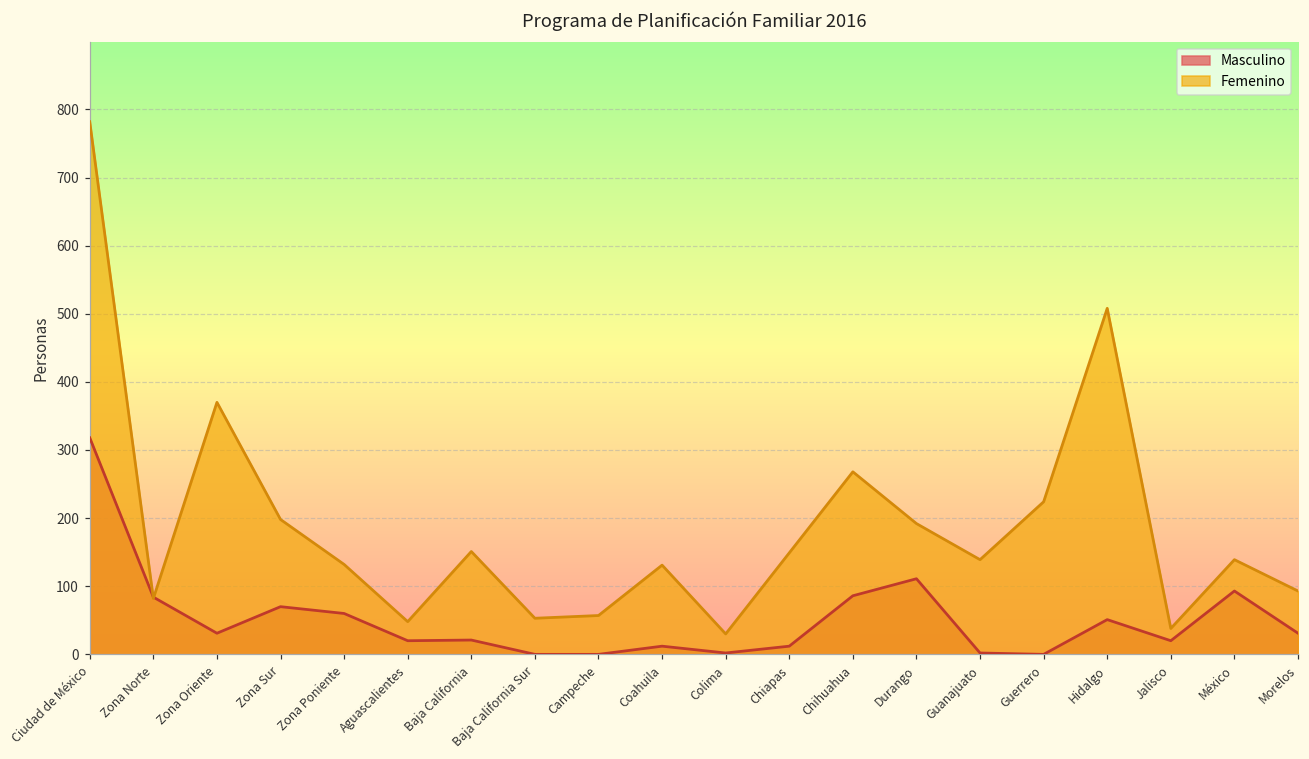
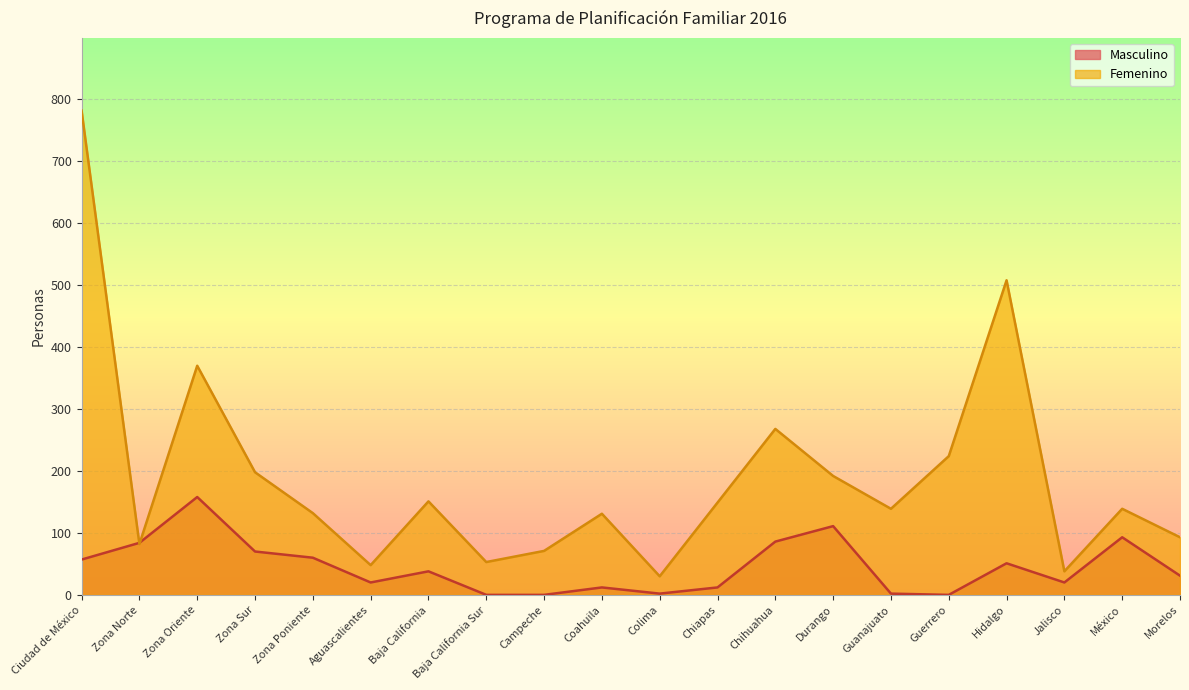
  {
    "Masculino": {
-     "Ciudad de México": 320,
-     "Zona Oriente": 30,
+     "Ciudad de México": 60,
+     "Zona Oriente": 160,
      "Zona Sur": 70,
      "Zona Poniente": 60,
      "Aguascalientes": 20,
-     "Baja California": 20,
+     "Baja California": 40,
      "Baja California Sur": 0,
      "Campeche": 0,
      "Coahuila": 10,
      "Colima": 0,
      "Chiapas": 10,
      "Chihuahua": 90,
      "Durango": 110,
      "Guanajuato": 0,
      "Guerrero": 0,
      "Hidalgo": 50,
      "Jalisco": 20,
      "México": 90,
      "Morelos": 30
    },
    "Femenino": {
      "Ciudad de México": 780,
      "Zona Oriente": 370,
      "Zona Sur": 200,
      "Zona Poniente": 130,
      "Aguascalientes": 50,
      "Baja California": 150,
      "Baja California Sur": 50,
-     "Campeche": 60,
+     "Campeche": 70,
      "Coahuila": 130,
      "Colima": 30,
      "Chiapas": 150,
      "Chihuahua": 270,
      "Durango": 190,
      "Guanajuato": 140,
      "Guerrero": 220,
      "Hidalgo": 510,
      "Jalisco": 40,
      "México": 140,
      "Morelos": 90
    }
  }
